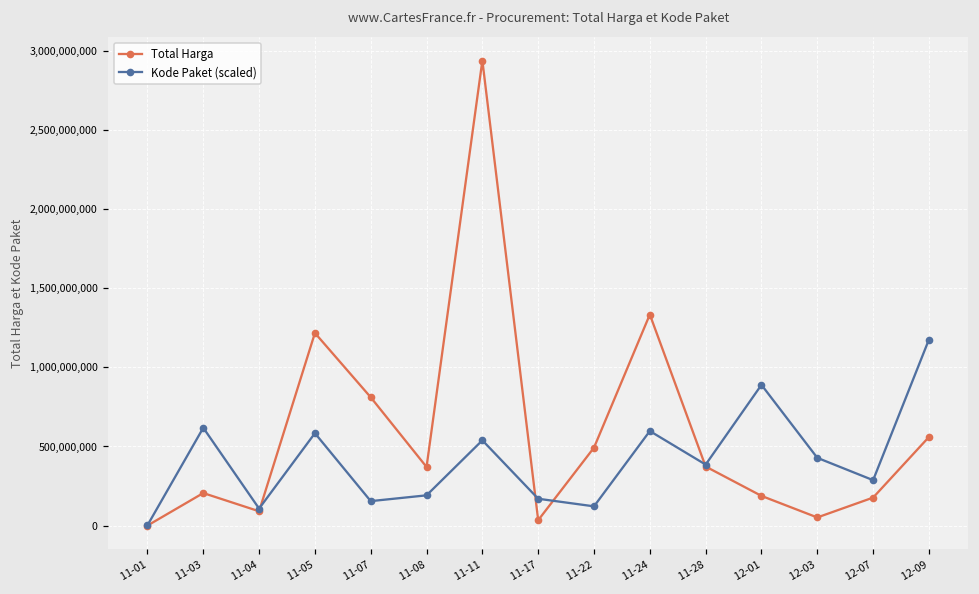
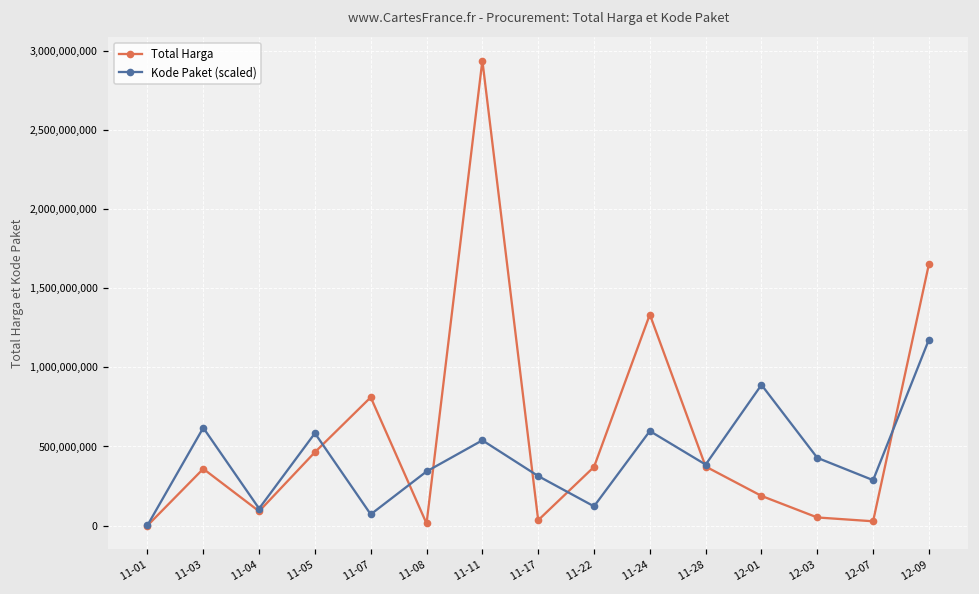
  {
    "Total Harga": {
-     "11-03": "210,000,000",
-     "11-05": "1,220,000,000",
+     "11-03": "360,000,000",
+     "11-05": "460,000,000",
      "11-07": "810,000,000",
-     "11-08": "370,000,000",
+     "11-08": "10,000,000",
      "11-11": "2,940,000,000",
      "11-17": "30,000,000",
-     "11-22": "490,000,000",
+     "11-22": "370,000,000",
      "11-24": "1,330,000,000",
      "12-01": "190,000,000",
      "12-03": "50,000,000",
-     "12-07": "180,000,000",
-     "12-09": "560,000,000"
+     "12-07": "30,000,000",
+     "12-09": "1,650,000,000"
    },
    "Kode Paket (scaled)": {
      "11-03": "620,000,000",
      "11-05": "580,000,000",
-     "11-07": "150,000,000",
-     "11-08": "190,000,000",
+     "11-07": "70,000,000",
+     "11-08": "340,000,000",
      "11-11": "540,000,000",
-     "11-17": "170,000,000",
+     "11-17": "310,000,000",
      "11-22": "120,000,000",
      "11-24": "600,000,000",
      "12-01": "890,000,000",
      "12-03": "430,000,000",
      "12-07": "290,000,000",
      "12-09": "1,180,000,000"
    }
  }
